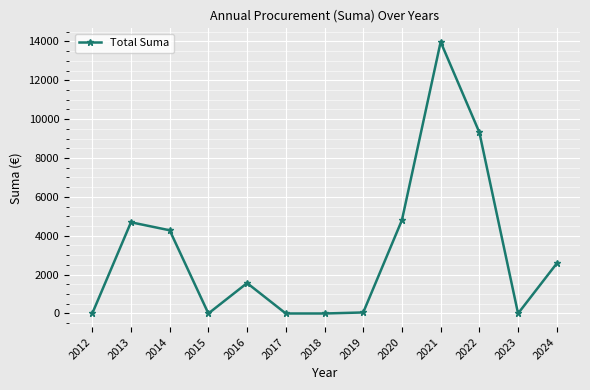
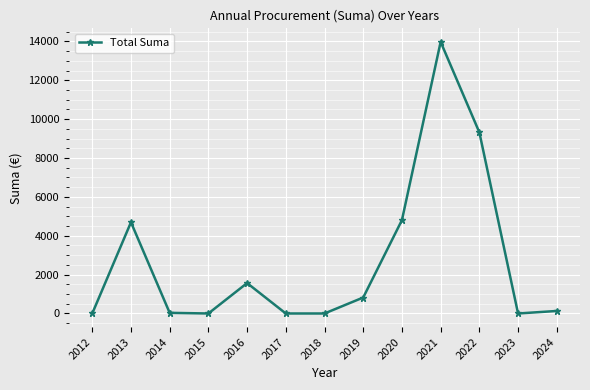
  {
    "2012": 0,
    "2013": 4700,
-   "2014": 4300,
+   "2014": 0,
    "2015": 0,
    "2016": 1600,
    "2017": 0,
    "2018": 0,
-   "2019": 100,
+   "2019": 800,
    "2020": 4800,
    "2021": 14000,
    "2022": 9300,
    "2023": 0,
-   "2024": 2600
+   "2024": 100
  }
